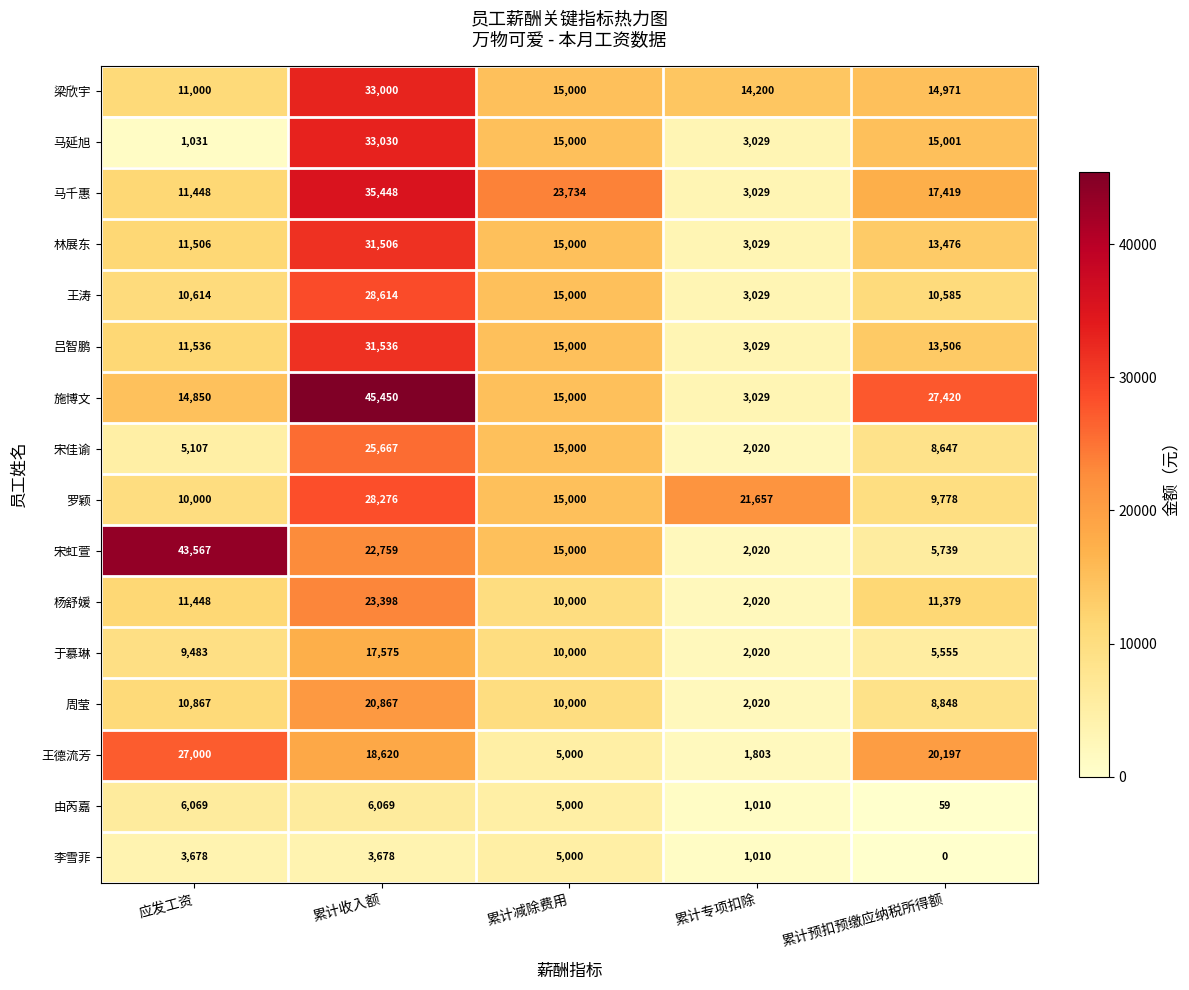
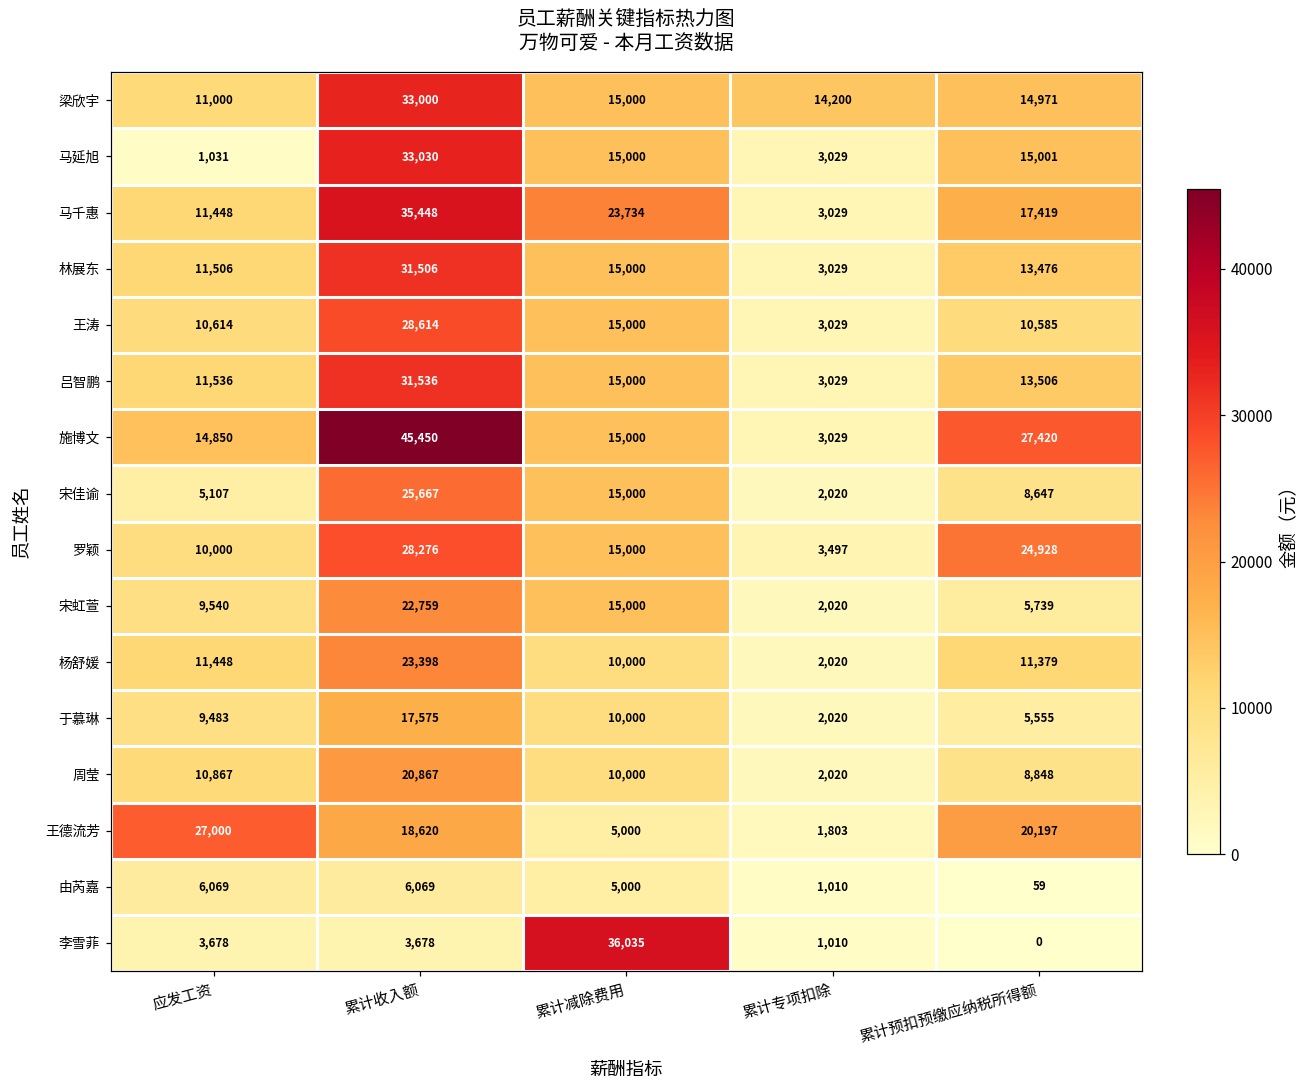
  {
    "梁欣宇": {
      "应发工资": "11,000",
      "累计收入额": "33,000",
      "累计减除费用": "15,000",
      "累计专项扣除": "14,200",
      "累计预扣预缴应纳税所得额": "14,971"
    },
    "马延旭": {
      "应发工资": "1,031",
      "累计收入额": "33,030",
      "累计减除费用": "15,000",
      "累计专项扣除": "3,029",
      "累计预扣预缴应纳税所得额": "15,001"
    },
    "马千惠": {
      "应发工资": "11,448",
      "累计收入额": "35,448",
      "累计减除费用": "23,734",
      "累计专项扣除": "3,029",
      "累计预扣预缴应纳税所得额": "17,419"
    },
    "林展东": {
      "应发工资": "11,506",
      "累计收入额": "31,506",
      "累计减除费用": "15,000",
      "累计专项扣除": "3,029",
      "累计预扣预缴应纳税所得额": "13,476"
    },
    "王涛": {
      "应发工资": "10,614",
      "累计收入额": "28,614",
      "累计减除费用": "15,000",
      "累计专项扣除": "3,029",
      "累计预扣预缴应纳税所得额": "10,585"
    },
    "吕智鹏": {
      "应发工资": "11,536",
      "累计收入额": "31,536",
      "累计减除费用": "15,000",
      "累计专项扣除": "3,029",
      "累计预扣预缴应纳税所得额": "13,506"
    },
    "施博文": {
      "应发工资": "14,850",
      "累计收入额": "45,450",
      "累计减除费用": "15,000",
      "累计专项扣除": "3,029",
      "累计预扣预缴应纳税所得额": "27,420"
    },
    "宋佳谕": {
      "应发工资": "5,107",
      "累计收入额": "25,667",
      "累计减除费用": "15,000",
      "累计专项扣除": "2,020",
      "累计预扣预缴应纳税所得额": "8,647"
    },
    "罗颖": {
      "应发工资": "10,000",
      "累计收入额": "28,276",
      "累计减除费用": "15,000",
-     "累计专项扣除": "21,657",
-     "累计预扣预缴应纳税所得额": "9,778"
+     "累计专项扣除": "3,497",
+     "累计预扣预缴应纳税所得额": "24,928"
    },
    "宋虹萱": {
-     "应发工资": "43,567",
+     "应发工资": "9,540",
      "累计收入额": "22,759",
      "累计减除费用": "15,000",
      "累计专项扣除": "2,020",
      "累计预扣预缴应纳税所得额": "5,739"
    },
    "杨舒媛": {
      "应发工资": "11,448",
      "累计收入额": "23,398",
      "累计减除费用": "10,000",
      "累计专项扣除": "2,020",
      "累计预扣预缴应纳税所得额": "11,379"
    },
    "于慕琳": {
      "应发工资": "9,483",
      "累计收入额": "17,575",
      "累计减除费用": "10,000",
      "累计专项扣除": "2,020",
      "累计预扣预缴应纳税所得额": "5,555"
    },
    "周莹": {
      "应发工资": "10,867",
      "累计收入额": "20,867",
      "累计减除费用": "10,000",
      "累计专项扣除": "2,020",
      "累计预扣预缴应纳税所得额": "8,848"
    },
    "王德流芳": {
      "应发工资": "27,000",
      "累计收入额": "18,620",
      "累计减除费用": "5,000",
      "累计专项扣除": "1,803",
      "累计预扣预缴应纳税所得额": "20,197"
    },
    "由芮嘉": {
      "应发工资": "6,069",
      "累计收入额": "6,069",
      "累计减除费用": "5,000",
      "累计专项扣除": "1,010",
      "累计预扣预缴应纳税所得额": "59"
    },
    "李雪菲": {
      "应发工资": "3,678",
      "累计收入额": "3,678",
-     "累计减除费用": "5,000",
+     "累计减除费用": "36,035",
      "累计专项扣除": "1,010",
      "累计预扣预缴应纳税所得额": "0"
    }
  }
